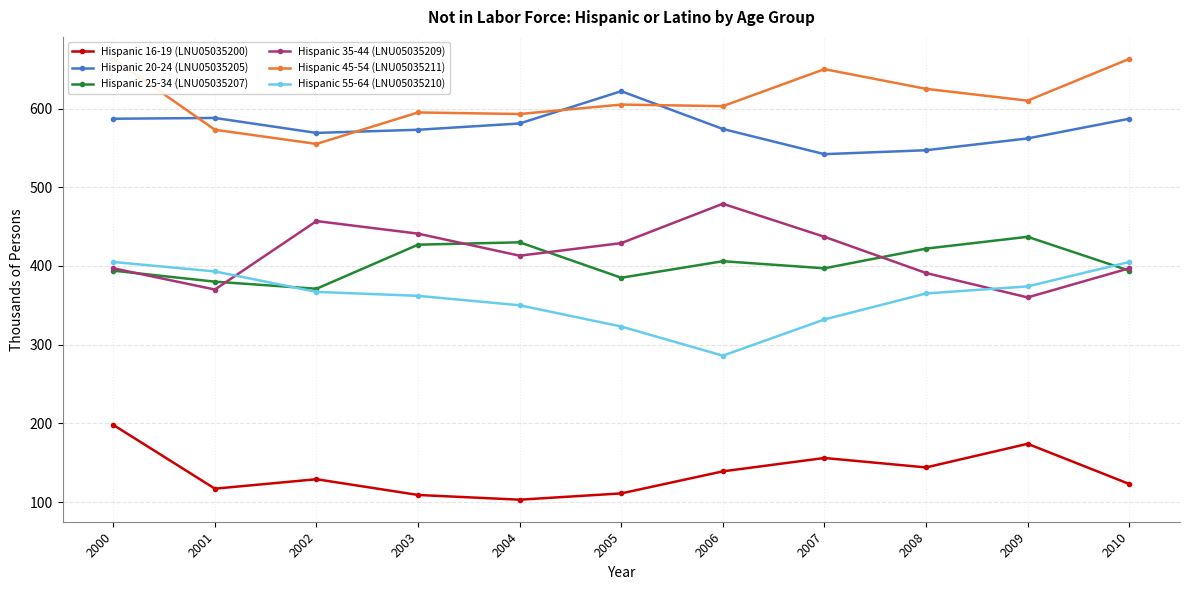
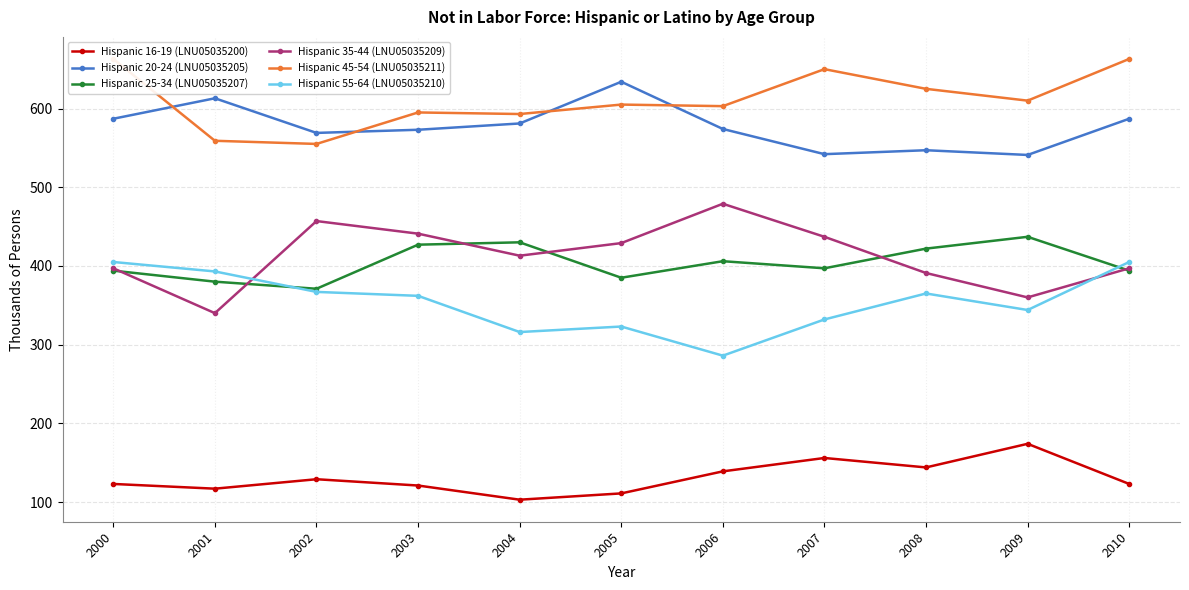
  {
    "Hispanic 16-19 (LNU05035200)": {
-     "2000": 200,
+     "2000": 120,
      "2001": 120,
      "2002": 130,
-     "2003": 110,
+     "2003": 120,
      "2004": 100,
      "2005": 110,
      "2006": 140,
      "2007": 160,
      "2008": 140,
      "2009": 170,
      "2010": 120
    },
    "Hispanic 20-24 (LNU05035205)": {
      "2000": 590,
-     "2001": 590,
+     "2001": 610,
      "2002": 570,
      "2003": 570,
      "2004": 580,
-     "2005": 620,
+     "2005": 630,
      "2006": 570,
      "2007": 540,
      "2008": 550,
-     "2009": 560,
+     "2009": 540,
      "2010": 590
    },
    "Hispanic 25-34 (LNU05035207)": {
      "2001": 380,
      "2002": 370,
      "2003": 430,
      "2004": 430,
      "2005": 390,
      "2006": 410,
      "2007": 400,
      "2008": 420,
      "2009": 440
    },
    "Hispanic 35-44 (LNU05035209)": {
-     "2001": 370,
+     "2001": 340,
      "2002": 460,
      "2003": 440,
      "2004": 410,
      "2005": 430,
      "2006": 480,
      "2007": 440,
      "2008": 390,
      "2009": 360
    },
    "Hispanic 45-54 (LNU05035211)": {
-     "2001": 570,
+     "2001": 560,
      "2002": 560,
      "2003": 600,
      "2004": 590,
      "2005": 610,
      "2006": 600,
      "2007": 650,
      "2008": 630,
      "2009": 610,
      "2010": 660
    },
    "Hispanic 55-64 (LNU05035210)": {
      "2000": 410,
      "2001": 390,
      "2002": 370,
      "2003": 360,
-     "2004": 350,
+     "2004": 320,
      "2005": 320,
      "2006": 290,
      "2007": 330,
      "2008": 370,
-     "2009": 370,
+     "2009": 340,
      "2010": 410
    }
  }
